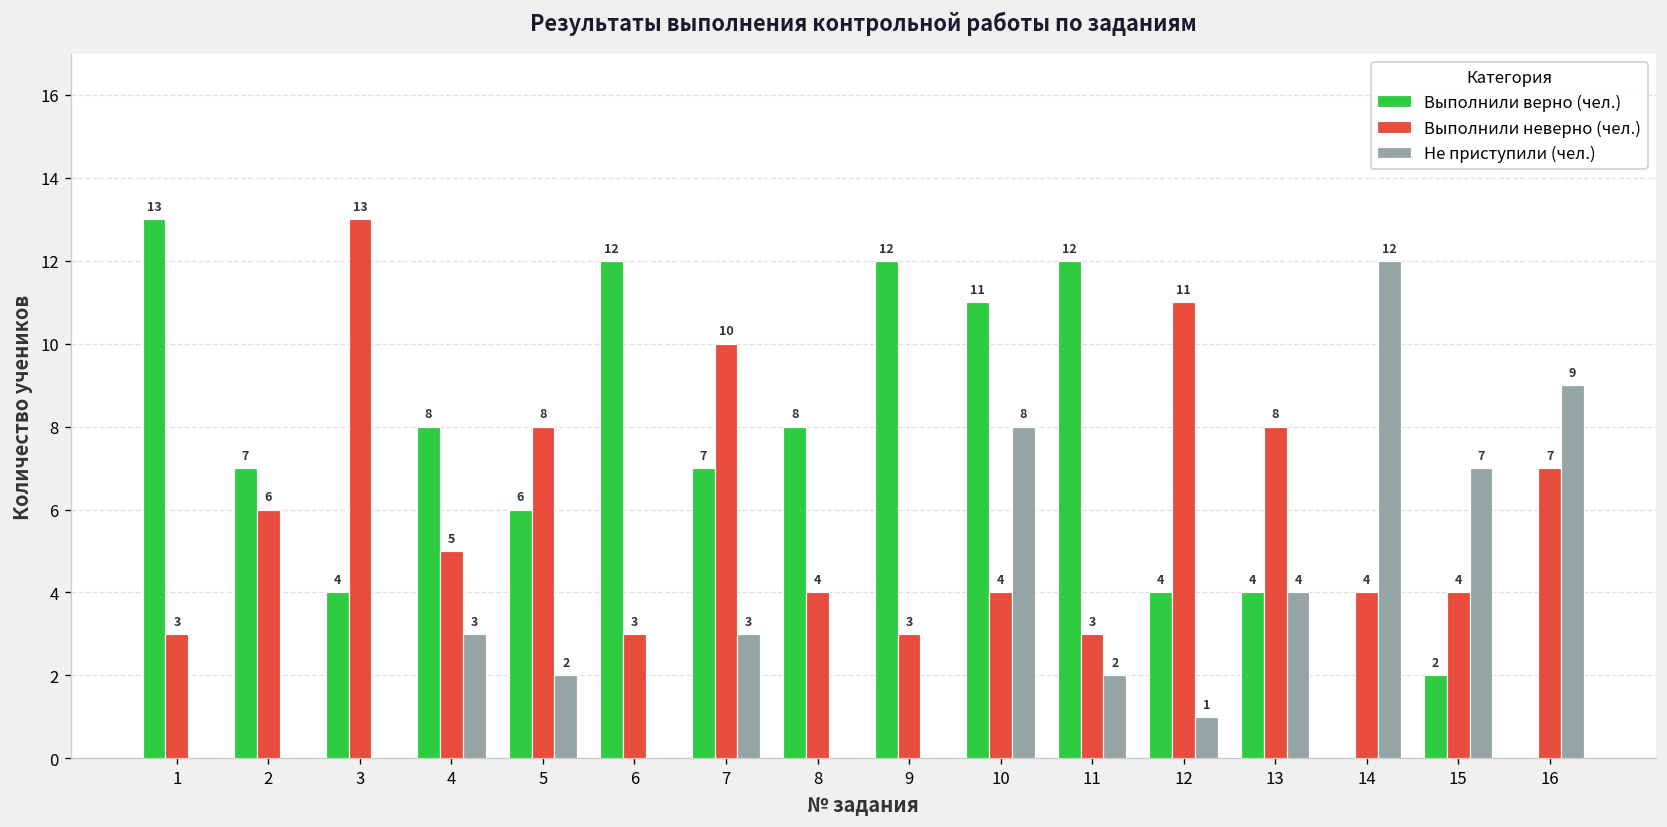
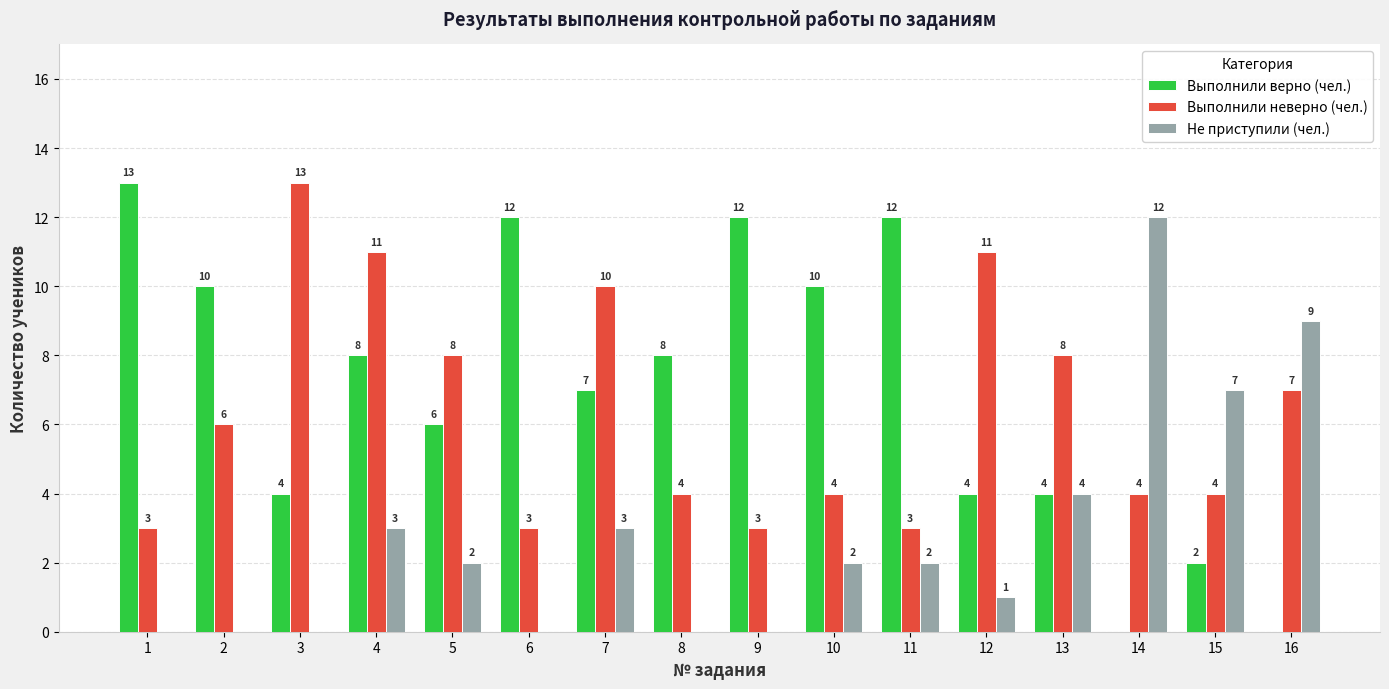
  {
    "Выполнили верно (чел.)": {
      "1": 13,
-     "2": 7,
+     "2": 10,
      "3": 4,
      "4": 8,
      "5": 6,
      "6": 12,
      "7": 7,
      "8": 8,
      "9": 12,
-     "10": 11,
+     "10": 10,
      "11": 12,
      "12": 4,
      "13": 4,
      "15": 2
    },
    "Выполнили неверно (чел.)": {
      "1": 3,
      "2": 6,
      "3": 13,
-     "4": 5,
+     "4": 11,
      "5": 8,
      "6": 3,
      "7": 10,
      "8": 4,
      "9": 3,
      "10": 4,
      "11": 3,
      "12": 11,
      "13": 8,
      "14": 4,
      "15": 4,
      "16": 7
    },
    "Не приступили (чел.)": {
      "4": 3,
      "5": 2,
      "7": 3,
-     "10": 8,
+     "10": 2,
      "11": 2,
      "12": 1,
      "13": 4,
      "14": 12,
      "15": 7,
      "16": 9
    }
  }
